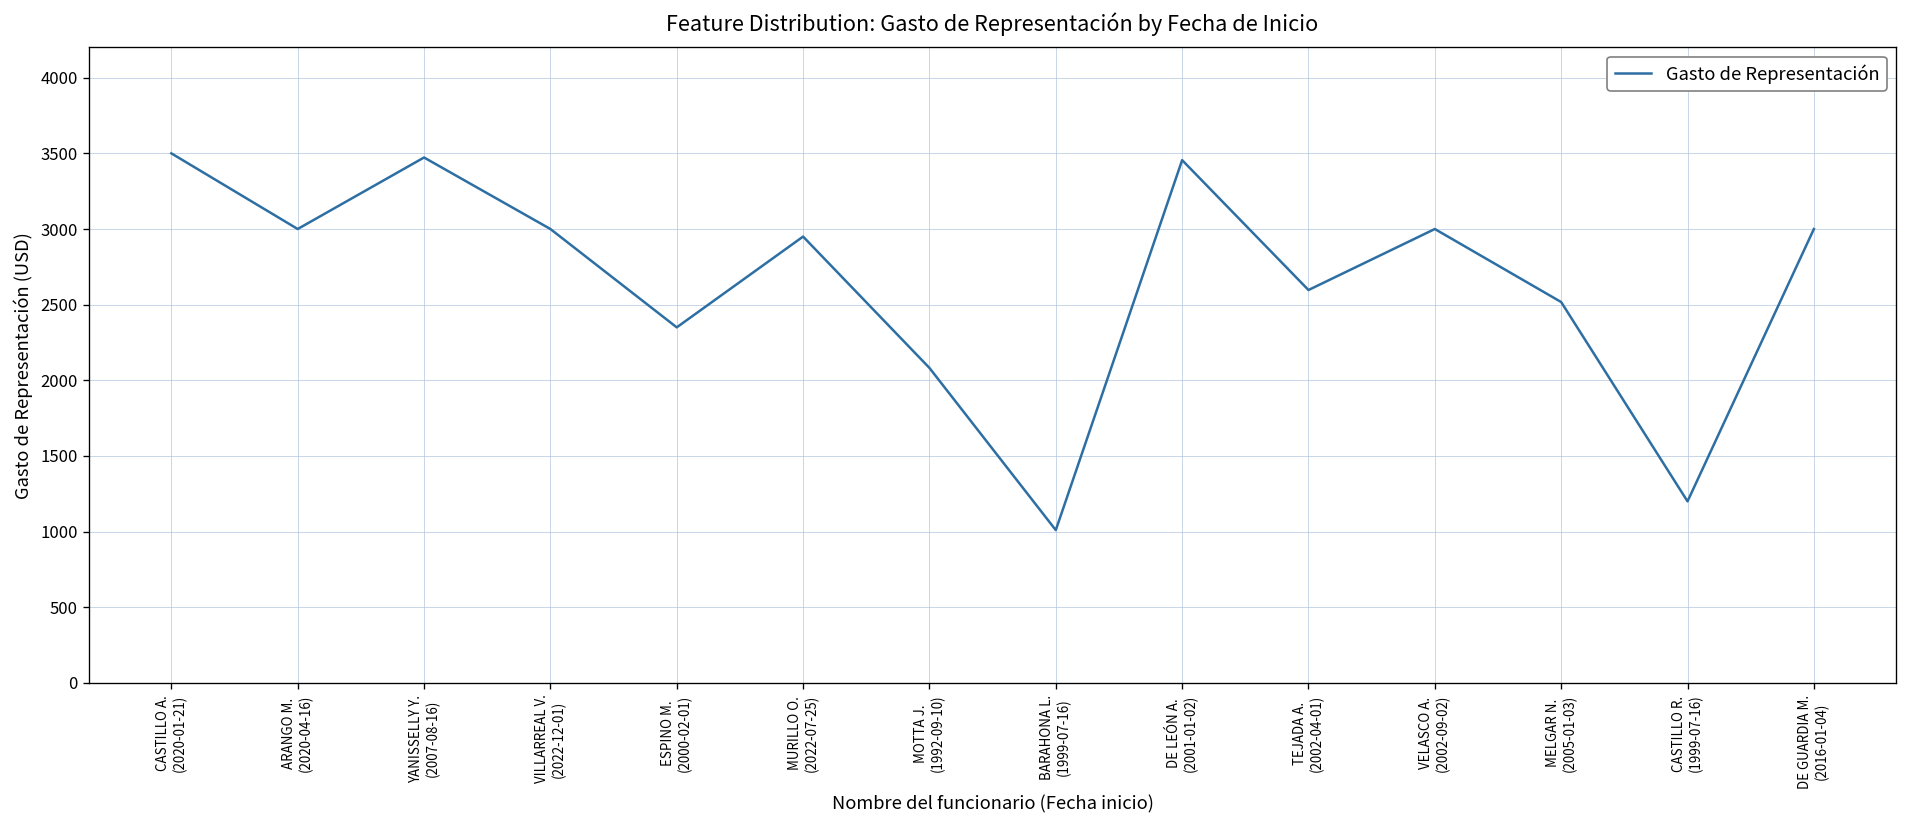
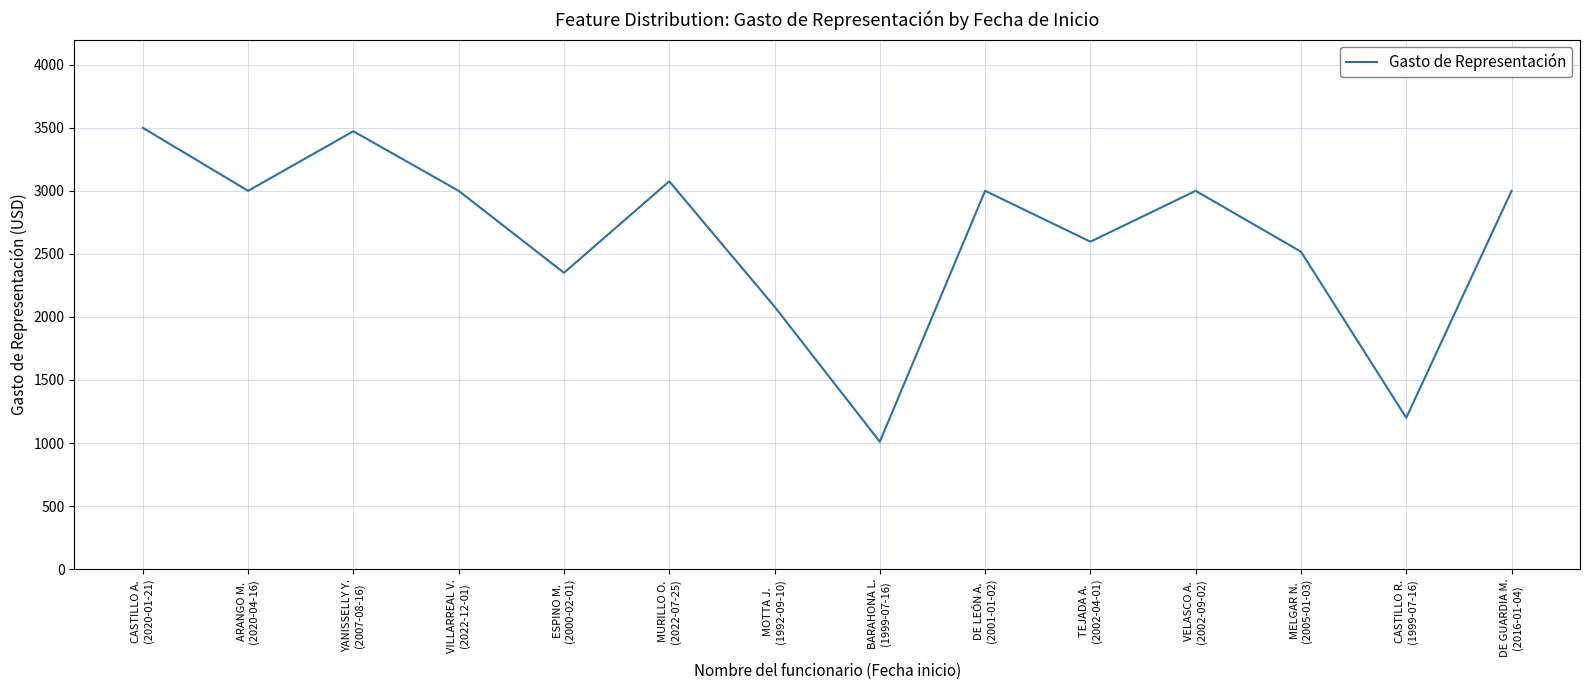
  {
    "CASTILLO A. (2020-01-21)": 3500,
    "ARANGO M. (2020-04-16)": 3000,
    "YANISSELLY Y. (2007-08-16)": 3470,
    "VILLARREAL V. (2022-12-01)": 3000,
    "ESPINO M. (2000-02-01)": 2350,
-   "MURILLO O. (2022-07-25)": 2950,
+   "MURILLO O. (2022-07-25)": 3080,
    "MOTTA J. (1992-09-10)": 2080,
    "BARAHONA L. (1999-07-16)": 1010,
-   "DE LEÓN A. (2001-01-02)": 3460,
+   "DE LEÓN A. (2001-01-02)": 3000,
    "TEJADA A. (2002-04-01)": 2600,
    "VELASCO A. (2002-09-02)": 3000,
    "MELGAR N. (2005-01-03)": 2520,
    "CASTILLO R. (1999-07-16)": 1200,
    "DE GUARDIA M. (2016-01-04)": 3000
  }
